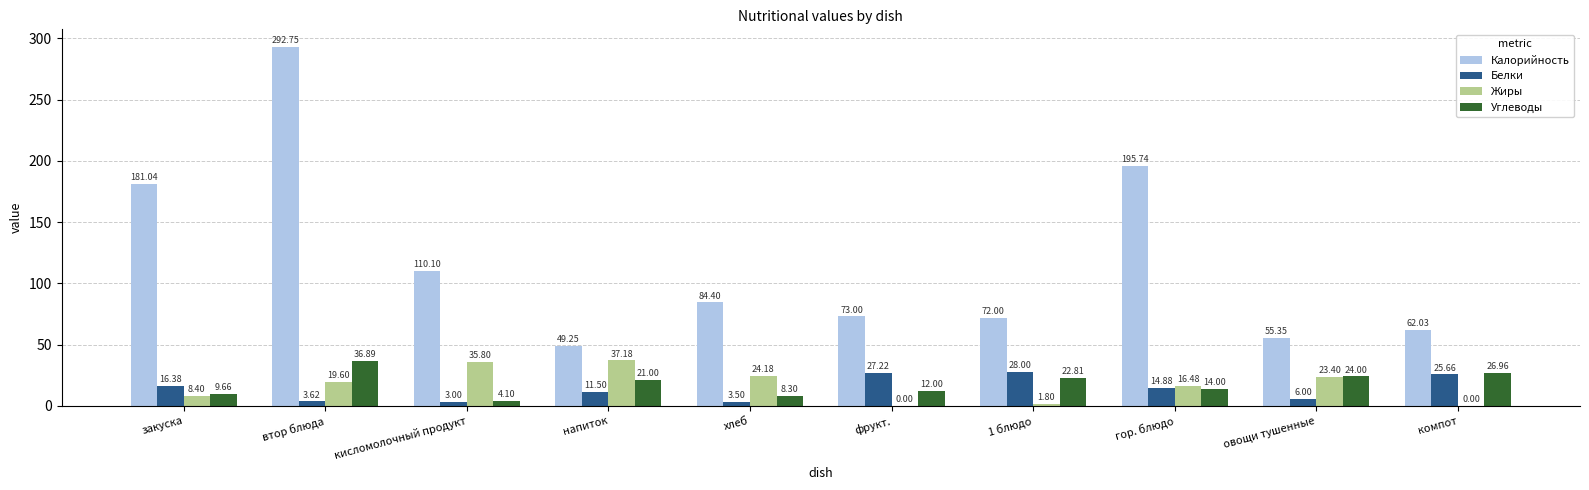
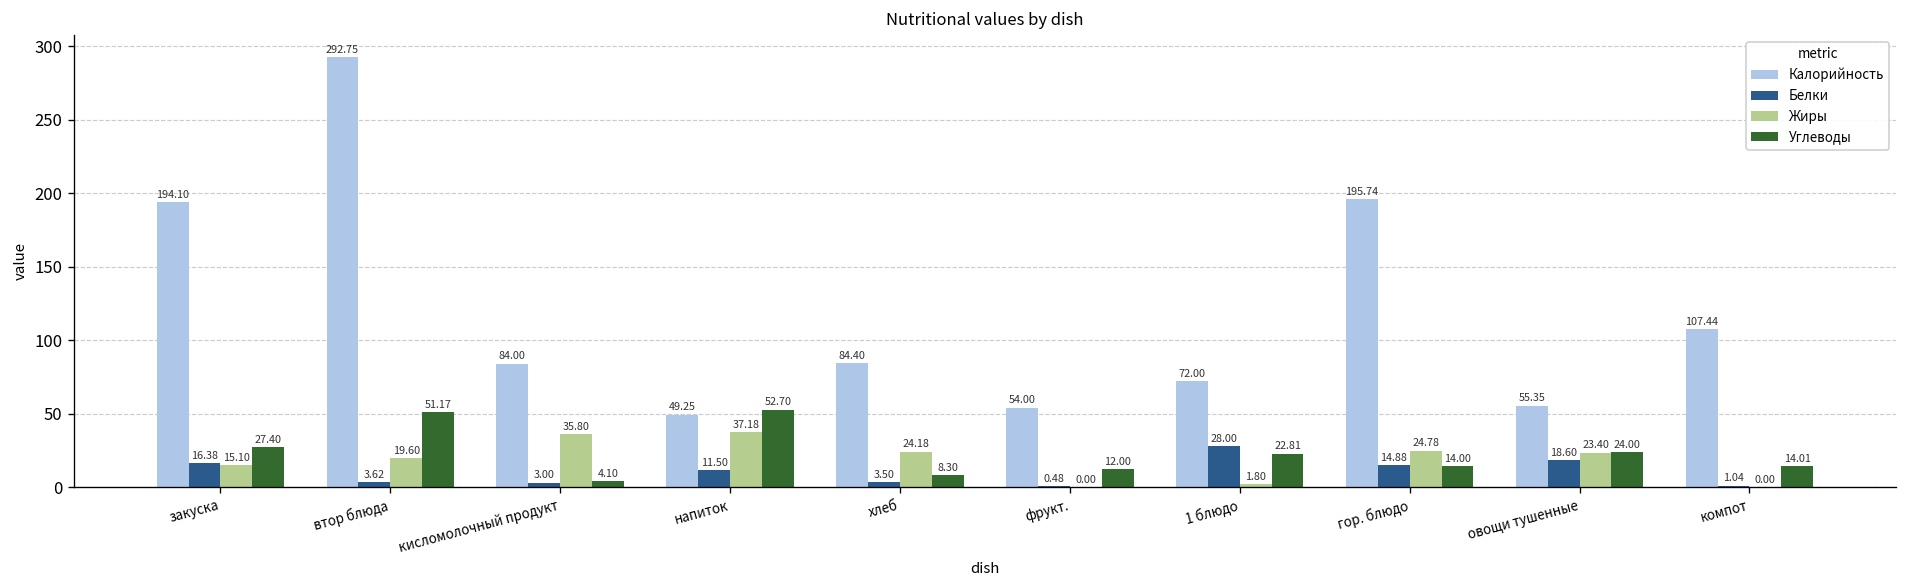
  {
    "Калорийность": {
-     "закуска": 181.04,
+     "закуска": 194.10,
      "втор блюда": 292.75,
-     "кисломолочный продукт": 110.10,
+     "кисломолочный продукт": 84.00,
      "напиток": 49.25,
      "хлеб": 84.40,
-     "фрукт.": 73.00,
+     "фрукт.": 54.00,
      "1 блюдо": 72.00,
      "гор. блюдо": 195.74,
      "овощи тушенные": 55.35,
-     "компот": 62.03
+     "компот": 107.44
    },
    "Белки": {
      "закуска": 16.38,
      "втор блюда": 3.62,
      "кисломолочный продукт": 3.00,
      "напиток": 11.50,
      "хлеб": 3.50,
-     "фрукт.": 27.22,
+     "фрукт.": 0.48,
      "1 блюдо": 28.00,
      "гор. блюдо": 14.88,
-     "овощи тушенные": 6.00,
-     "компот": 25.66
+     "овощи тушенные": 18.60,
+     "компот": 1.04
    },
    "Жиры": {
-     "закуска": 8.40,
+     "закуска": 15.10,
      "втор блюда": 19.60,
      "кисломолочный продукт": 35.80,
      "напиток": 37.18,
      "хлеб": 24.18,
      "фрукт.": 0.00,
      "1 блюдо": 1.80,
-     "гор. блюдо": 16.48,
+     "гор. блюдо": 24.78,
      "овощи тушенные": 23.40,
      "компот": 0.00
    },
    "Углеводы": {
-     "закуска": 9.66,
-     "втор блюда": 36.89,
+     "закуска": 27.40,
+     "втор блюда": 51.17,
      "кисломолочный продукт": 4.10,
-     "напиток": 21.00,
+     "напиток": 52.70,
      "хлеб": 8.30,
      "фрукт.": 12.00,
      "1 блюдо": 22.81,
      "гор. блюдо": 14.00,
      "овощи тушенные": 24.00,
-     "компот": 26.96
+     "компот": 14.01
    }
  }
